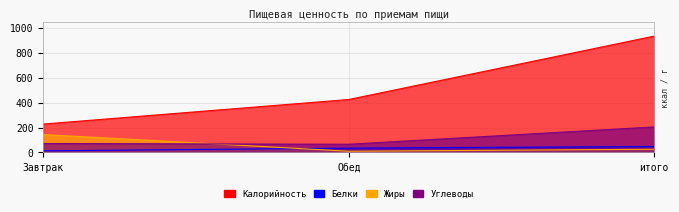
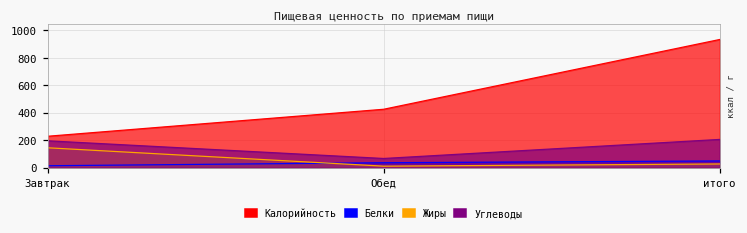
  {
    "Калорийность": {
      "Завтрак": 230,
      "Обед": 430,
      "итого": 930
    },
    "Белки": {
      "Завтрак": 10,
      "Обед": 40,
      "итого": 50
    },
    "Жиры": {
      "Завтрак": 140,
      "Обед": 10,
      "итого": 30
    },
    "Углеводы": {
-     "Завтрак": 70,
+     "Завтрак": 200,
      "Обед": 70,
      "итого": 210
    }
  }
